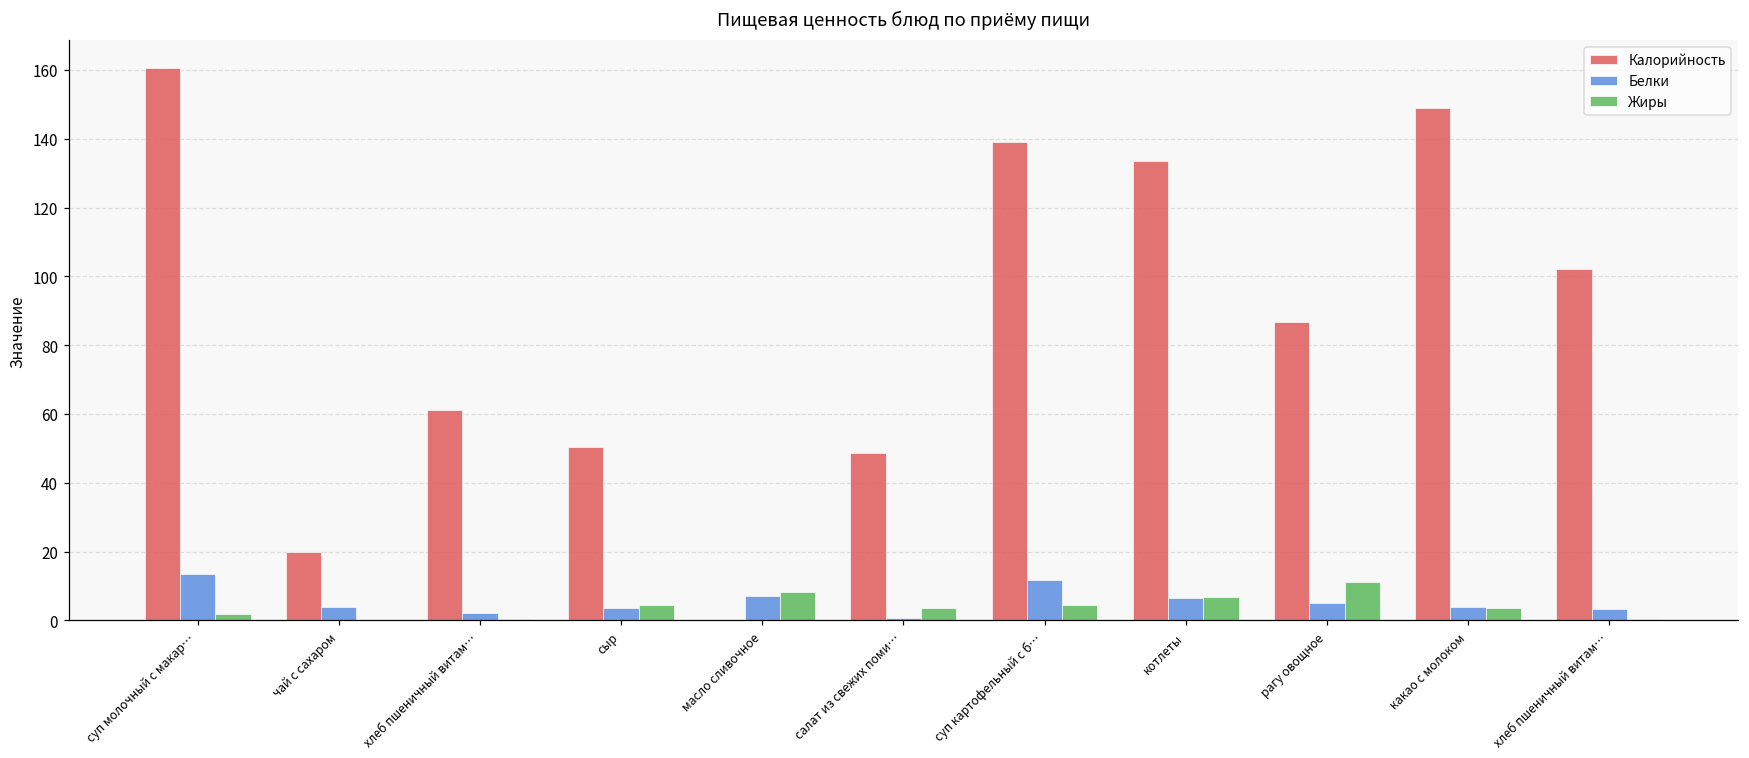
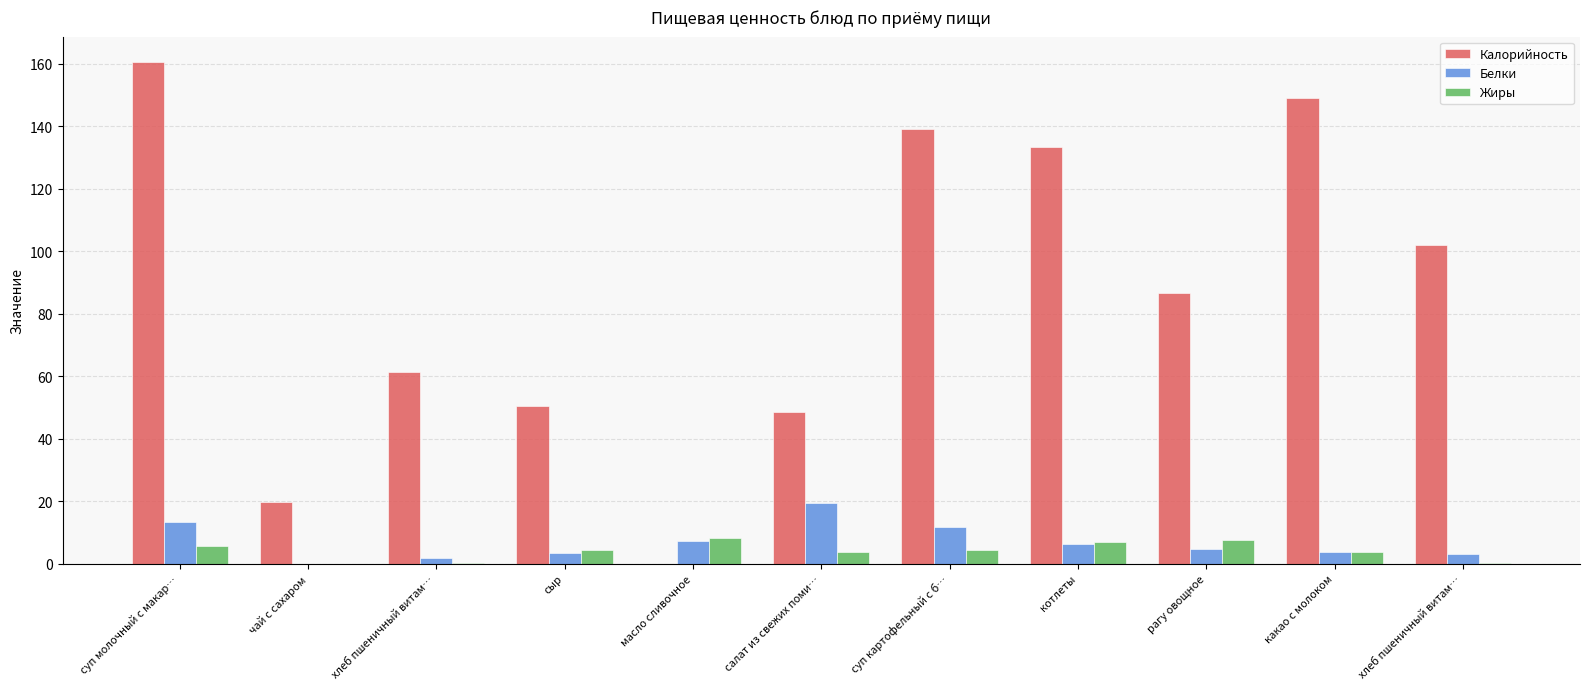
  {
    "Калорийность": {
      "суп молочный с макар…": 161,
      "чай с сахаром": 20,
      "сыр": 50,
      "салат из свежих поми…": 49,
      "суп картофельный с б…": 139,
      "котлеты": 133,
      "рагу овощное": 87,
      "какао с молоком": 149
    },
    "Белки": {
      "суп молочный с макар…": 13,
-     "чай с сахаром": 4,
+     "чай с сахаром": 0,
      "сыр": 4,
      "масло сливочное": 7,
-     "салат из свежих поми…": 1,
+     "салат из свежих поми…": 19,
      "суп картофельный с б…": 12,
      "котлеты": 6,
      "рагу овощное": 5,
      "какао с молоком": 4
    },
    "Жиры": {
-     "суп молочный с макар…": 2,
+     "суп молочный с макар…": 6,
      "чай с сахаром": 0,
      "сыр": 4,
      "масло сливочное": 8,
      "салат из свежих поми…": 4,
      "суп картофельный с б…": 5,
      "котлеты": 7,
-     "рагу овощное": 11,
+     "рагу овощное": 8,
      "какао с молоком": 4
    }
  }
